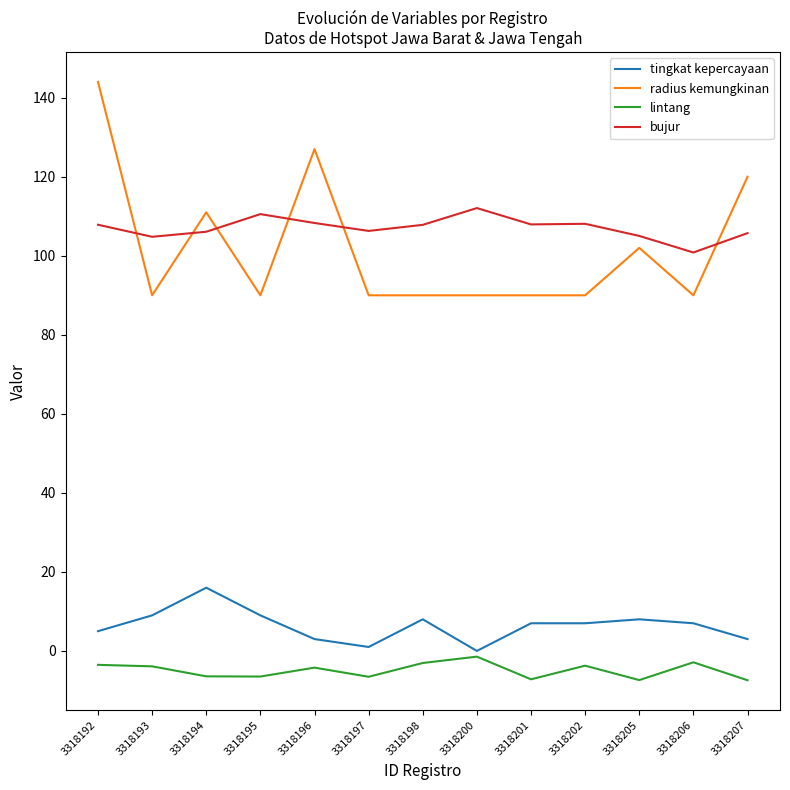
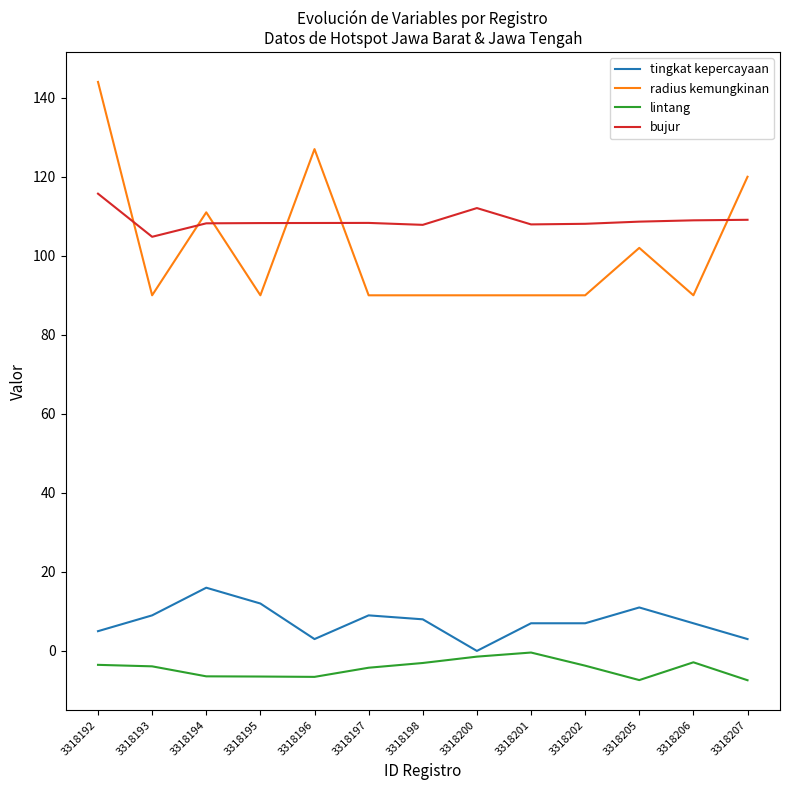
  {
    "tingkat kepercayaan": {
      "3318192": 5,
      "3318193": 9,
      "3318194": 16,
-     "3318195": 9,
+     "3318195": 12,
      "3318196": 3,
-     "3318197": 1,
+     "3318197": 9,
      "3318198": 8,
      "3318200": 0,
      "3318201": 7,
      "3318202": 7,
-     "3318205": 8,
+     "3318205": 11,
      "3318206": 7,
      "3318207": 3
    },
    "radius kemungkinan": {
      "3318192": 144,
      "3318193": 90,
      "3318194": 111,
      "3318195": 90,
      "3318196": 127,
      "3318197": 90,
      "3318198": 90,
      "3318200": 90,
      "3318201": 90,
      "3318202": 90,
      "3318205": 102,
      "3318206": 90,
      "3318207": 120
    },
    "lintang": {
      "3318192": -4,
      "3318193": -4,
      "3318194": -6,
      "3318195": -6,
-     "3318196": -4,
-     "3318197": -7,
+     "3318196": -7,
+     "3318197": -4,
      "3318198": -3,
      "3318200": -1,
-     "3318201": -7,
+     "3318201": 0,
      "3318202": -4,
      "3318205": -7,
      "3318206": -3,
      "3318207": -7
    },
    "bujur": {
-     "3318192": 108,
+     "3318192": 116,
      "3318193": 105,
-     "3318194": 106,
-     "3318195": 111,
+     "3318194": 108,
+     "3318195": 108,
      "3318196": 108,
-     "3318197": 106,
+     "3318197": 108,
      "3318198": 108,
      "3318200": 112,
      "3318201": 108,
      "3318202": 108,
-     "3318205": 105,
-     "3318206": 101,
-     "3318207": 106
+     "3318205": 109,
+     "3318206": 109,
+     "3318207": 109
    }
  }
